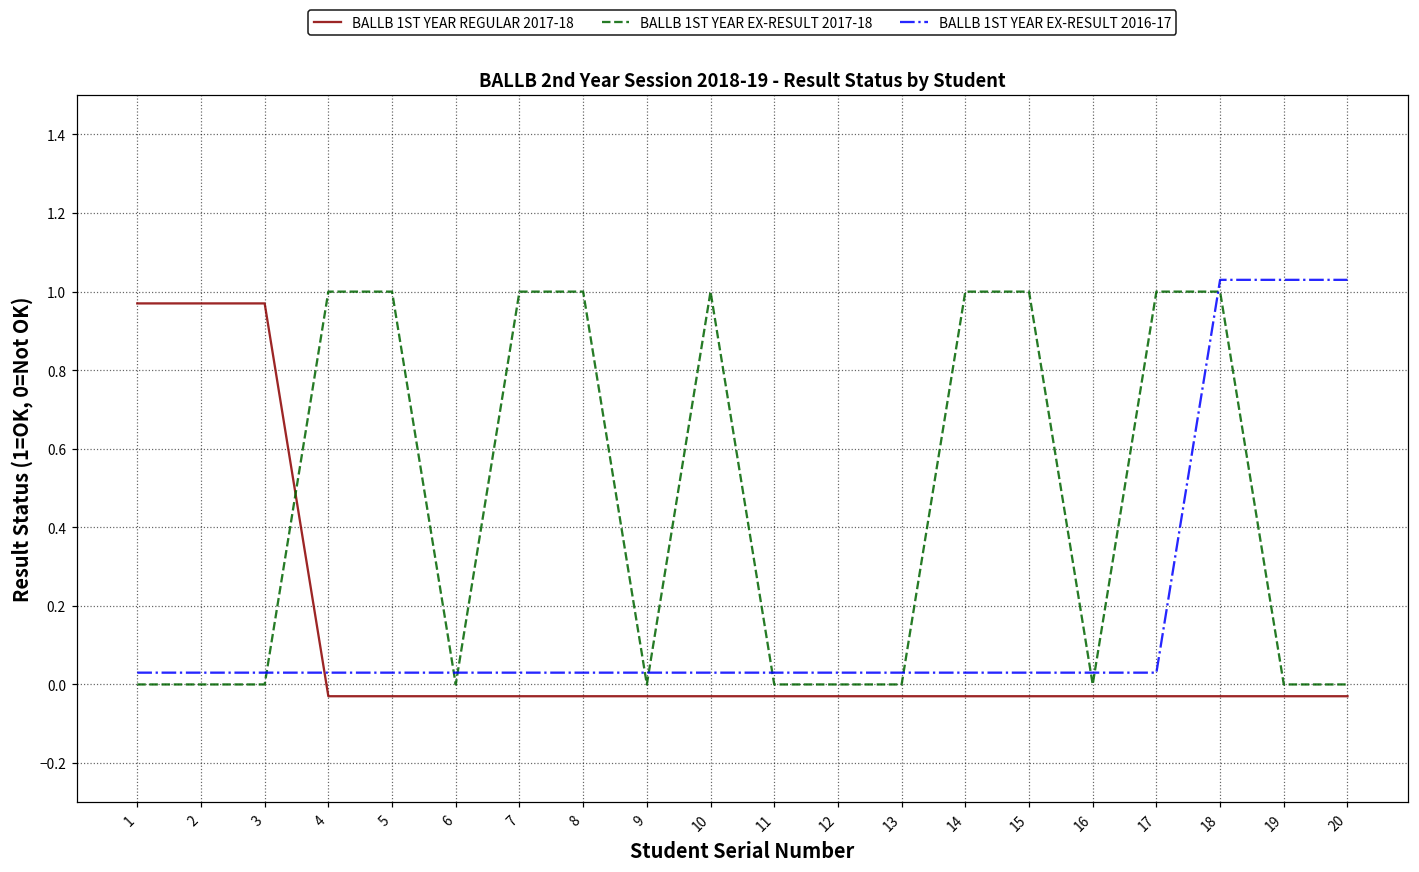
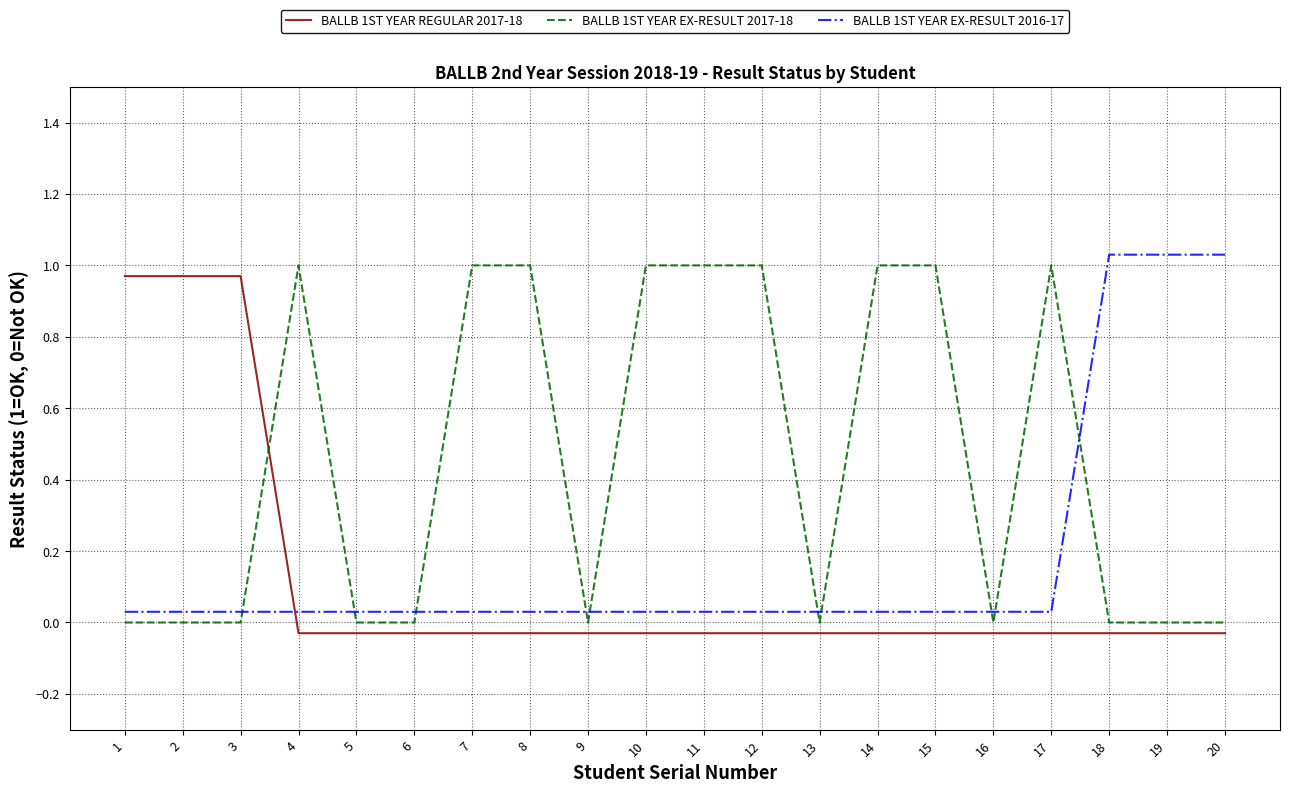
  {
    "BALLB 1ST YEAR REGULAR 2017-18": {
      "1": 0.97,
      "2": 0.97,
      "3": 0.97,
      "4": -0.03,
      "5": -0.03,
      "6": -0.03,
      "7": -0.03,
      "8": -0.03,
      "9": -0.03,
      "10": -0.03,
      "11": -0.03,
      "12": -0.03,
      "13": -0.03,
      "14": -0.03,
      "15": -0.03,
      "16": -0.03,
      "17": -0.03,
      "18": -0.03,
      "19": -0.03,
      "20": -0.03
    },
    "BALLB 1ST YEAR EX-RESULT 2017-18": {
      "1": 0,
      "2": 0,
      "3": 0,
      "4": 1,
-     "5": 1,
+     "5": 0,
      "6": 0,
      "7": 1,
      "8": 1,
      "9": 0,
      "10": 1,
-     "11": 0,
-     "12": 0,
+     "11": 1,
+     "12": 1,
      "13": 0,
      "14": 1,
      "15": 1,
      "16": 0,
      "17": 1,
-     "18": 1,
+     "18": 0,
      "19": 0,
      "20": 0
    },
    "BALLB 1ST YEAR EX-RESULT 2016-17": {
      "1": 0.03,
      "2": 0.03,
      "3": 0.03,
      "4": 0.03,
      "5": 0.03,
      "6": 0.03,
      "7": 0.03,
      "8": 0.03,
      "9": 0.03,
      "10": 0.03,
      "11": 0.03,
      "12": 0.03,
      "13": 0.03,
      "14": 0.03,
      "15": 0.03,
      "16": 0.03,
      "17": 0.03,
      "18": 1.03,
      "19": 1.03,
      "20": 1.03
    }
  }
